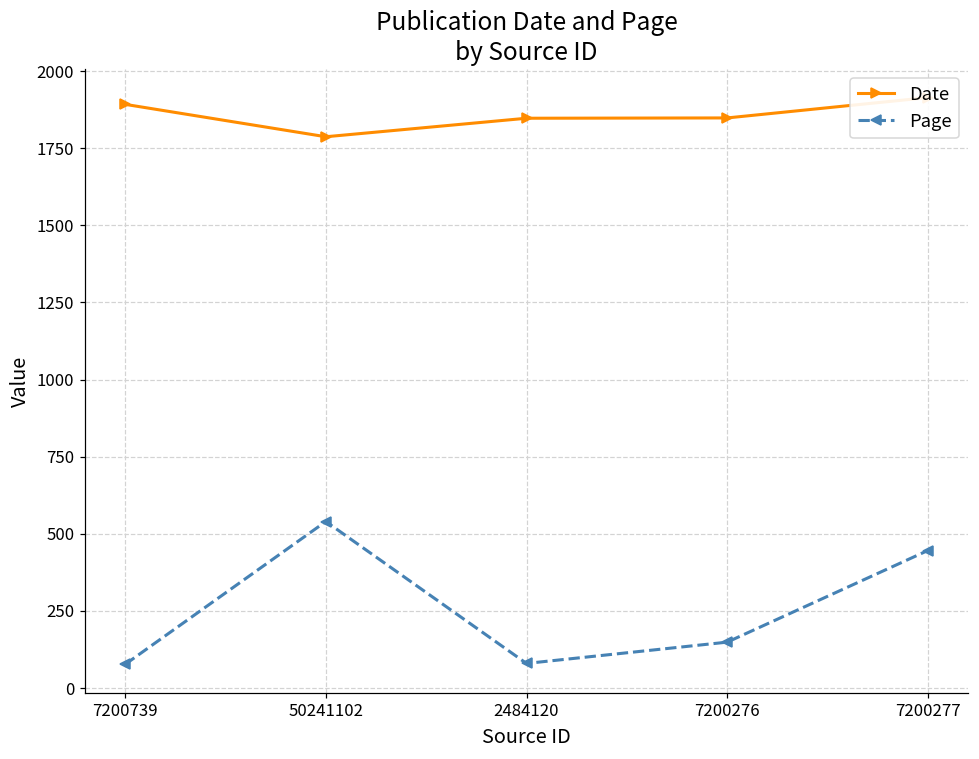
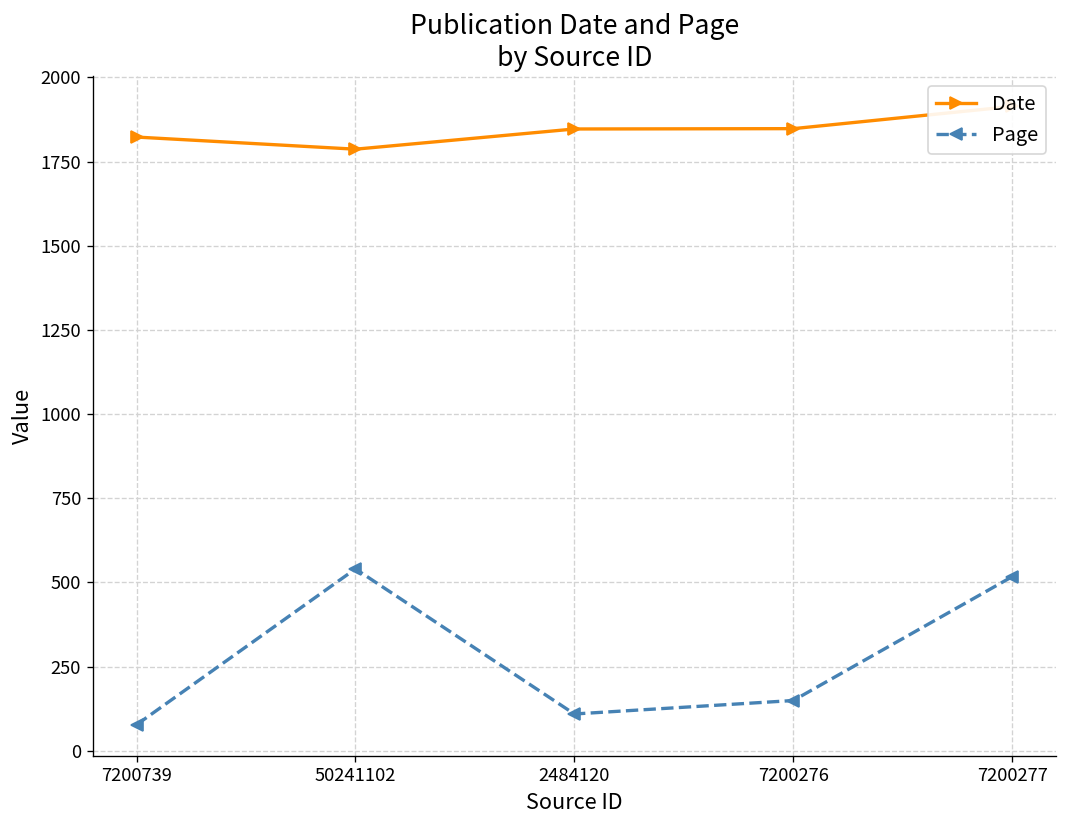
  {
    "Date": {
-     "7200739": 1890,
+     "7200739": 1820,
      "50241102": 1790,
      "2484120": 1850,
      "7200276": 1850
    },
    "Page": {
      "7200739": 80,
      "50241102": 540,
-     "2484120": 80,
+     "2484120": 110,
      "7200276": 150,
-     "7200277": 450
+     "7200277": 520
    }
  }
